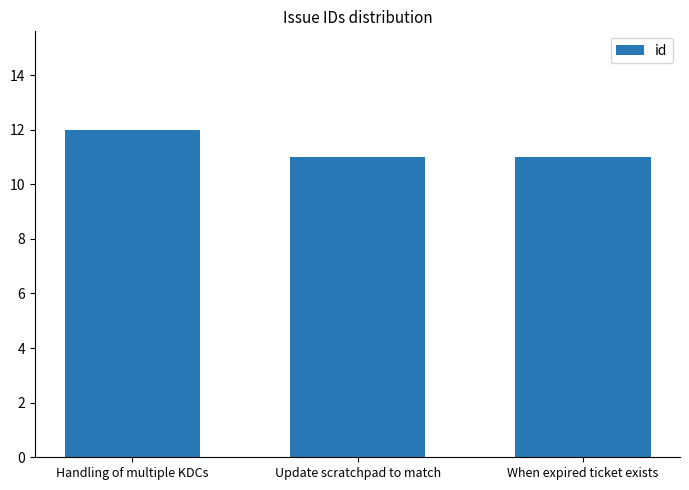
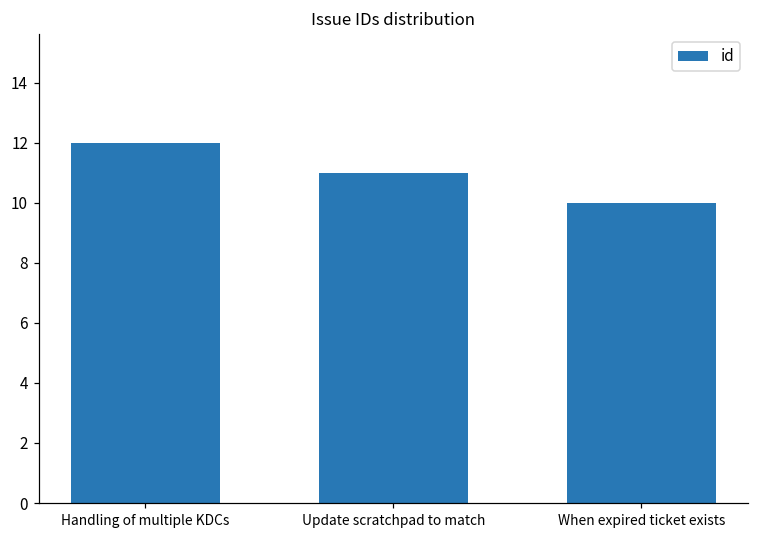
  {
    "Handling of multiple KDCs": 12,
    "Update scratchpad to match": 11,
-   "When expired ticket exists": 11
+   "When expired ticket exists": 10
  }
